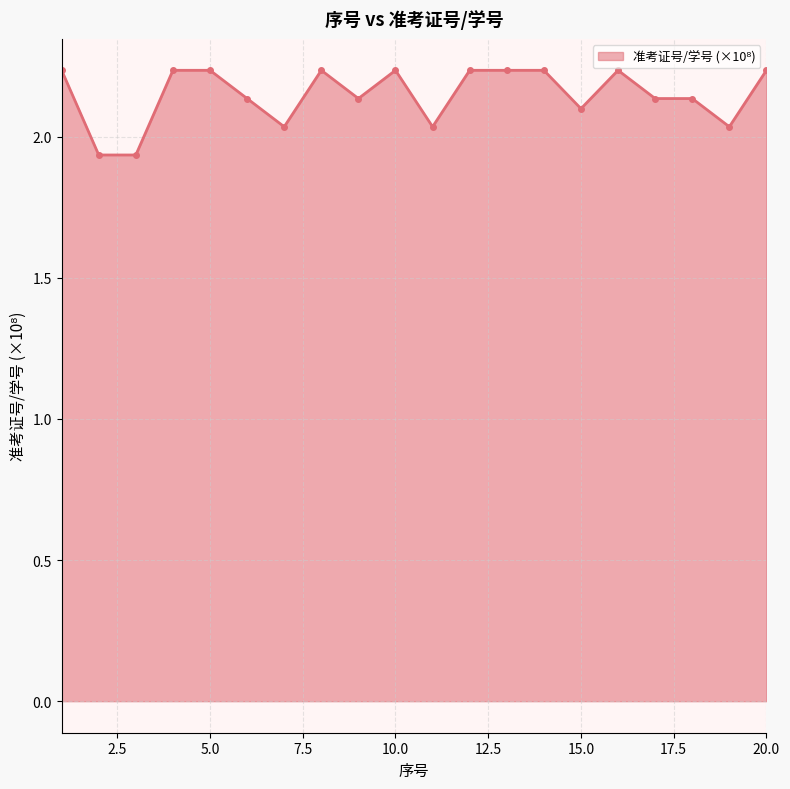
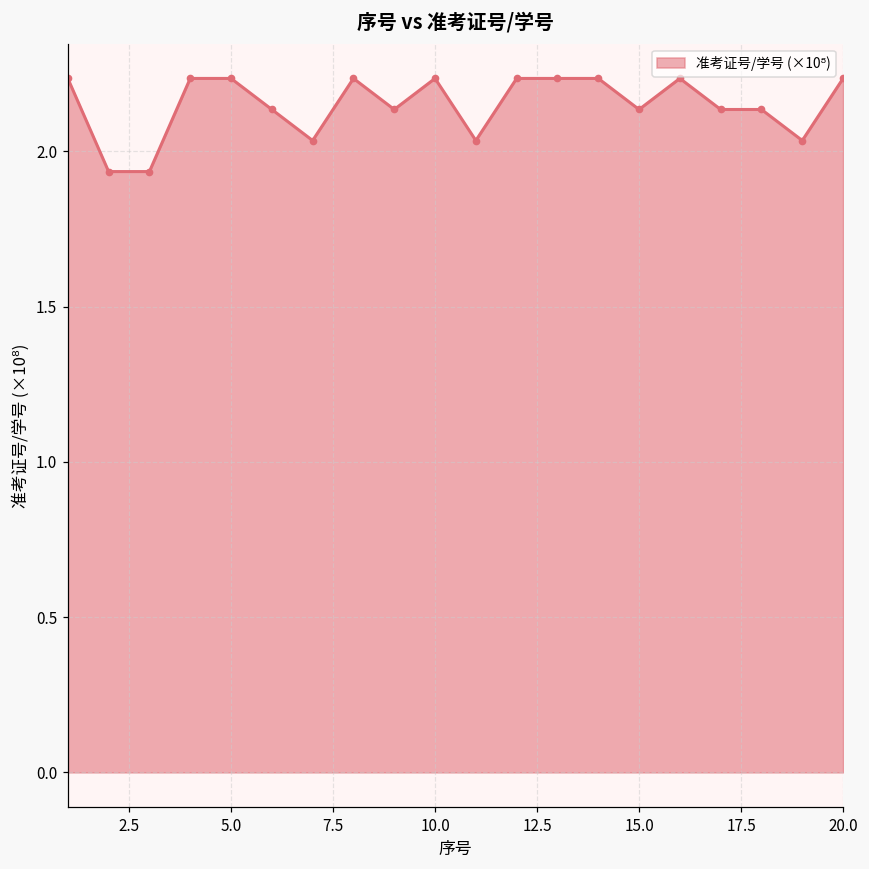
  {
    "5.0": 2.24,
    "10.0": 2.24,
-   "15.0": 2.10,
+   "15.0": 2.14,
    "20.0": 2.24
  }
